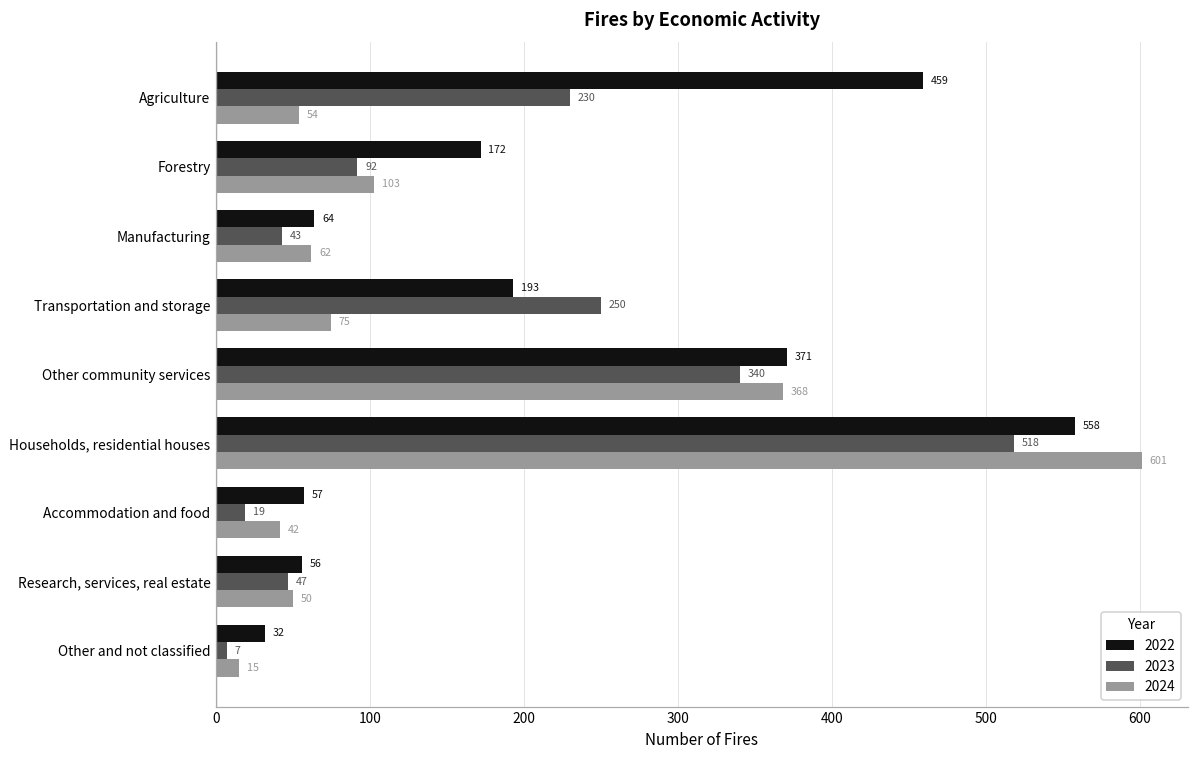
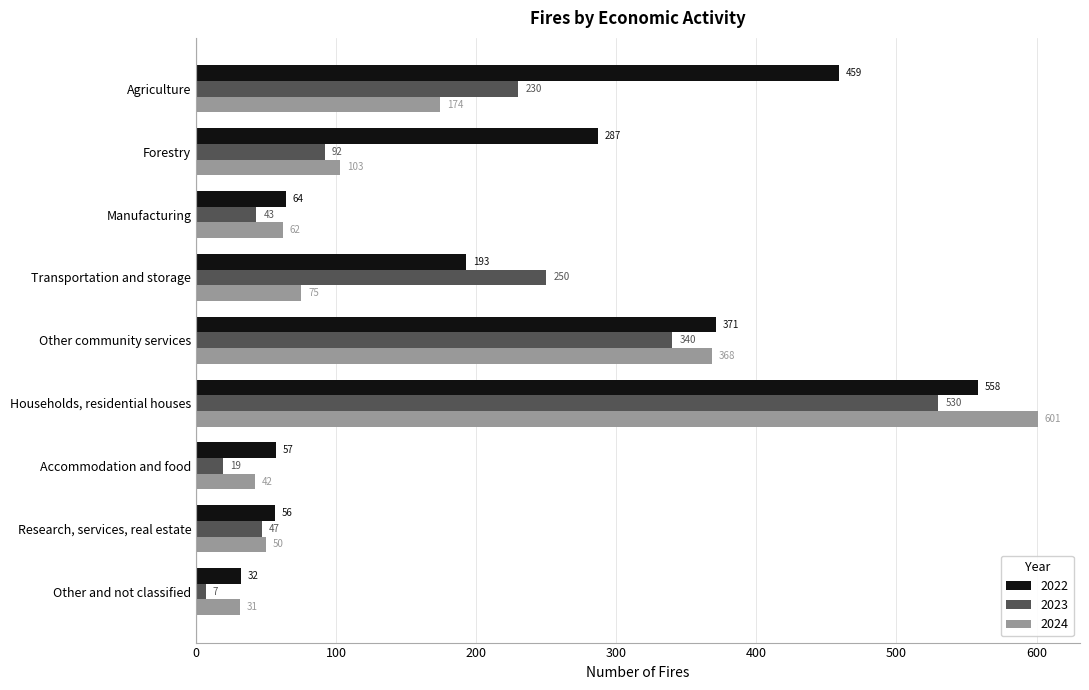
  {
    "2022": {
      "Agriculture": 459,
-     "Forestry": 172,
+     "Forestry": 287,
      "Manufacturing": 64,
      "Transportation and storage": 193,
      "Other community services": 371,
      "Households, residential houses": 558,
      "Accommodation and food": 57,
      "Research, services, real estate": 56,
      "Other and not classified": 32
    },
    "2023": {
      "Agriculture": 230,
      "Forestry": 92,
      "Manufacturing": 43,
      "Transportation and storage": 250,
      "Other community services": 340,
-     "Households, residential houses": 518,
+     "Households, residential houses": 530,
      "Accommodation and food": 19,
      "Research, services, real estate": 47,
      "Other and not classified": 7
    },
    "2024": {
-     "Agriculture": 54,
+     "Agriculture": 174,
      "Forestry": 103,
      "Manufacturing": 62,
      "Transportation and storage": 75,
      "Other community services": 368,
      "Households, residential houses": 601,
      "Accommodation and food": 42,
      "Research, services, real estate": 50,
-     "Other and not classified": 15
+     "Other and not classified": 31
    }
  }
